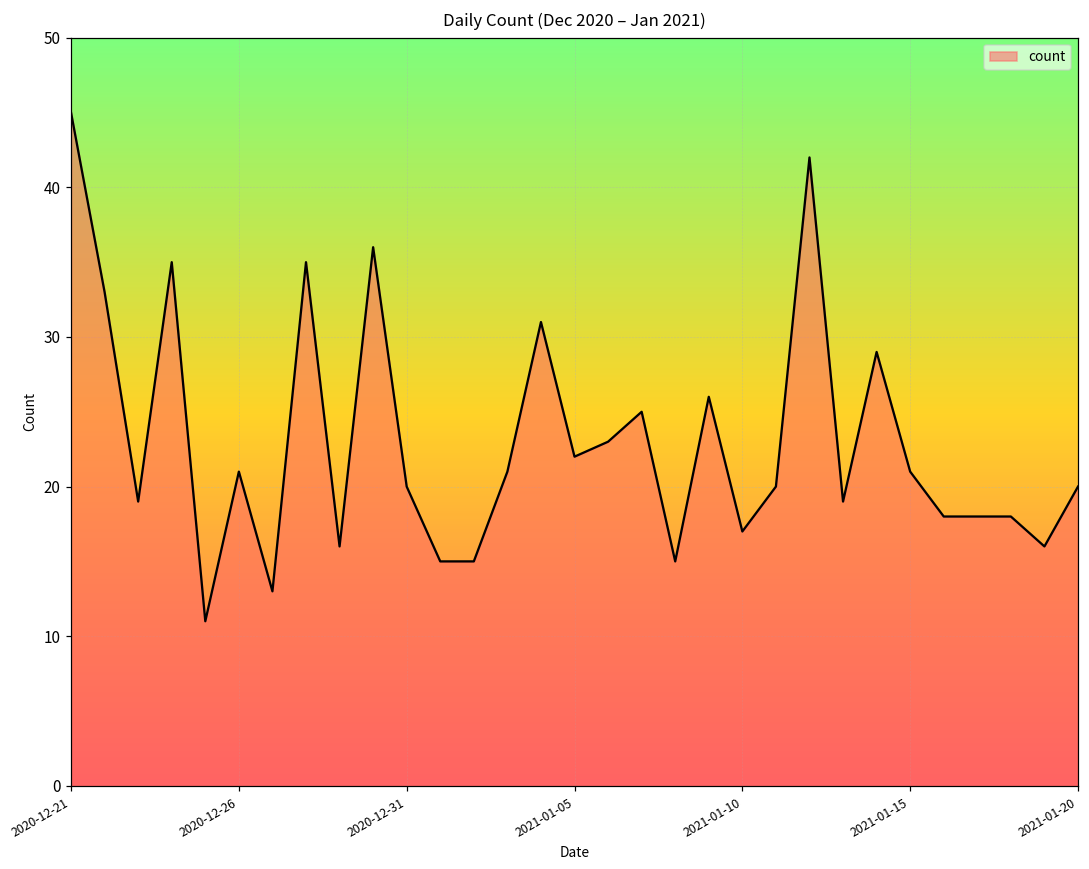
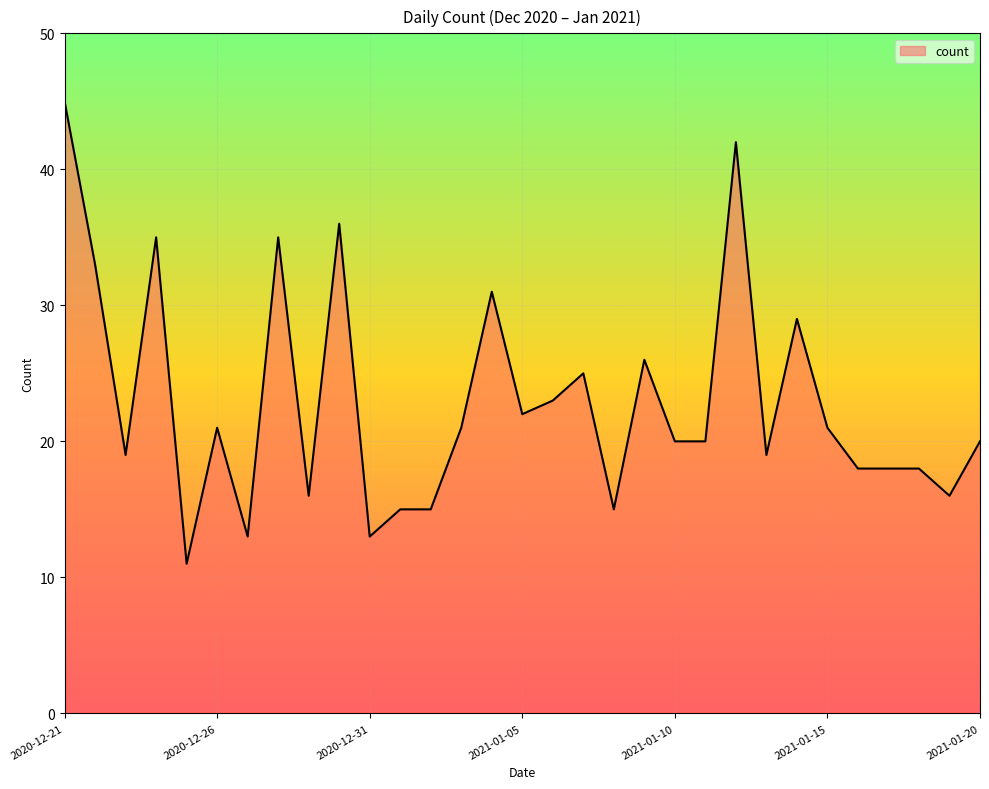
  {
    "2020-12-21": 45,
    "2020-12-26": 21,
-   "2020-12-31": 20,
+   "2020-12-31": 13,
    "2021-01-05": 22,
-   "2021-01-10": 17,
+   "2021-01-10": 20,
    "2021-01-15": 21,
    "2021-01-20": 20
  }
